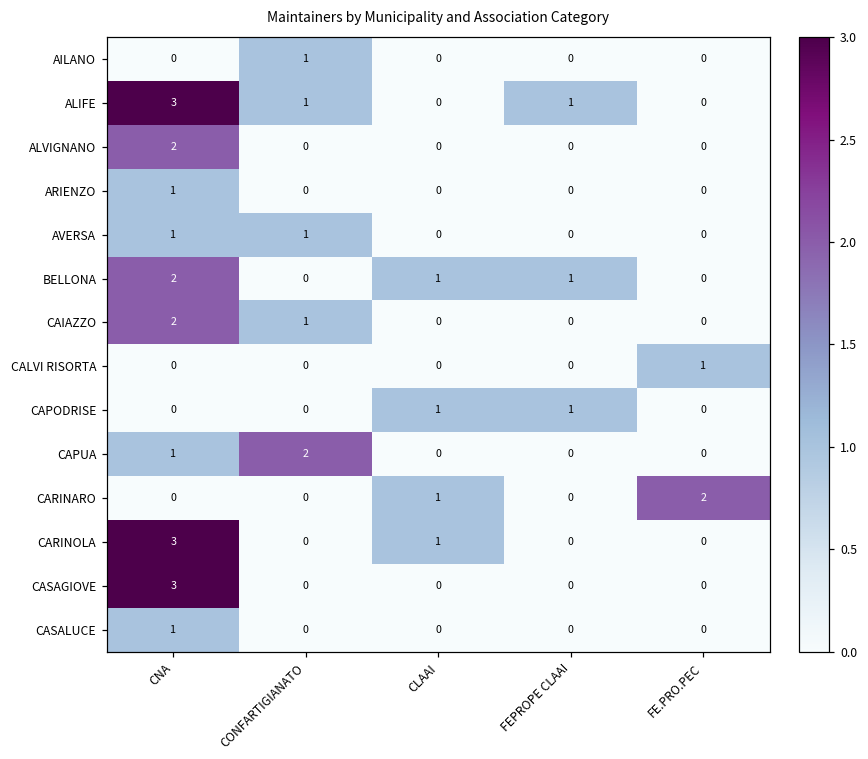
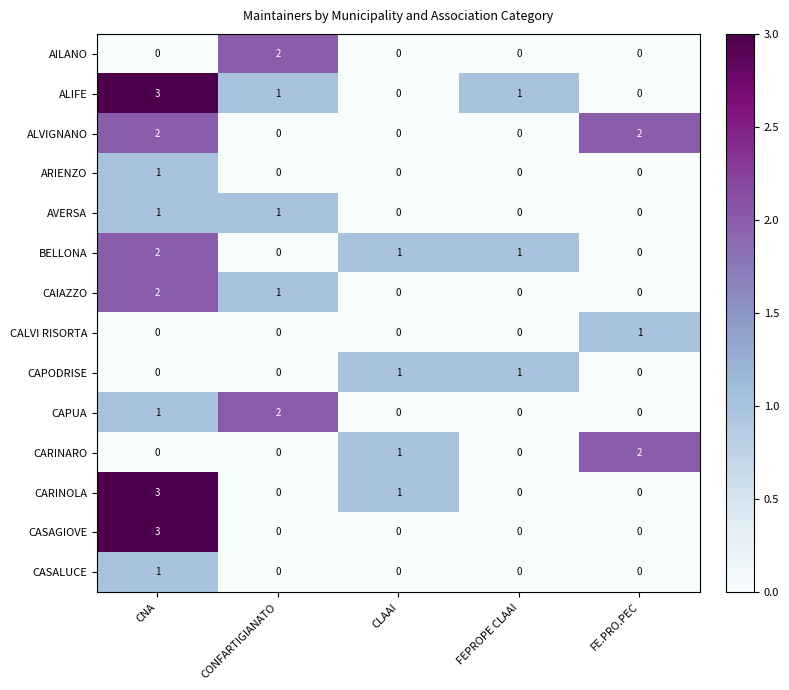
  {
    "AILANO": {
      "CNA": 0,
-     "CONFARTIGIANATO": 1,
+     "CONFARTIGIANATO": 2,
      "CLAAI": 0,
      "FEPROPE CLAAI": 0,
      "FE.PRO.PEC": 0
    },
    "ALIFE": {
      "CNA": 3,
      "CONFARTIGIANATO": 1,
      "CLAAI": 0,
      "FEPROPE CLAAI": 1,
      "FE.PRO.PEC": 0
    },
    "ALVIGNANO": {
      "CNA": 2,
      "CONFARTIGIANATO": 0,
      "CLAAI": 0,
      "FEPROPE CLAAI": 0,
-     "FE.PRO.PEC": 0
+     "FE.PRO.PEC": 2
    },
    "ARIENZO": {
      "CNA": 1,
      "CONFARTIGIANATO": 0,
      "CLAAI": 0,
      "FEPROPE CLAAI": 0,
      "FE.PRO.PEC": 0
    },
    "AVERSA": {
      "CNA": 1,
      "CONFARTIGIANATO": 1,
      "CLAAI": 0,
      "FEPROPE CLAAI": 0,
      "FE.PRO.PEC": 0
    },
    "BELLONA": {
      "CNA": 2,
      "CONFARTIGIANATO": 0,
      "CLAAI": 1,
      "FEPROPE CLAAI": 1,
      "FE.PRO.PEC": 0
    },
    "CAIAZZO": {
      "CNA": 2,
      "CONFARTIGIANATO": 1,
      "CLAAI": 0,
      "FEPROPE CLAAI": 0,
      "FE.PRO.PEC": 0
    },
    "CALVI RISORTA": {
      "CNA": 0,
      "CONFARTIGIANATO": 0,
      "CLAAI": 0,
      "FEPROPE CLAAI": 0,
      "FE.PRO.PEC": 1
    },
    "CAPODRISE": {
      "CNA": 0,
      "CONFARTIGIANATO": 0,
      "CLAAI": 1,
      "FEPROPE CLAAI": 1,
      "FE.PRO.PEC": 0
    },
    "CAPUA": {
      "CNA": 1,
      "CONFARTIGIANATO": 2,
      "CLAAI": 0,
      "FEPROPE CLAAI": 0,
      "FE.PRO.PEC": 0
    },
    "CARINARO": {
      "CNA": 0,
      "CONFARTIGIANATO": 0,
      "CLAAI": 1,
      "FEPROPE CLAAI": 0,
      "FE.PRO.PEC": 2
    },
    "CARINOLA": {
      "CNA": 3,
      "CONFARTIGIANATO": 0,
      "CLAAI": 1,
      "FEPROPE CLAAI": 0,
      "FE.PRO.PEC": 0
    },
    "CASAGIOVE": {
      "CNA": 3,
      "CONFARTIGIANATO": 0,
      "CLAAI": 0,
      "FEPROPE CLAAI": 0,
      "FE.PRO.PEC": 0
    },
    "CASALUCE": {
      "CNA": 1,
      "CONFARTIGIANATO": 0,
      "CLAAI": 0,
      "FEPROPE CLAAI": 0,
      "FE.PRO.PEC": 0
    }
  }
